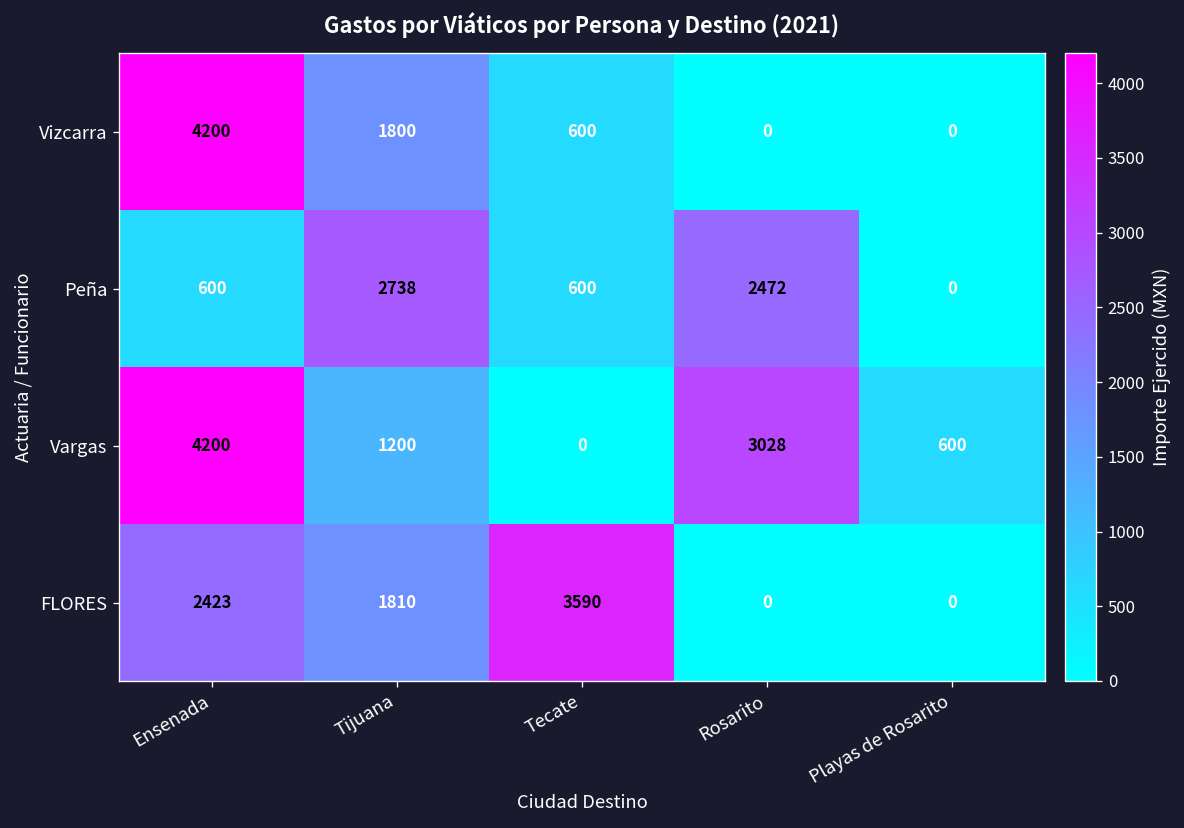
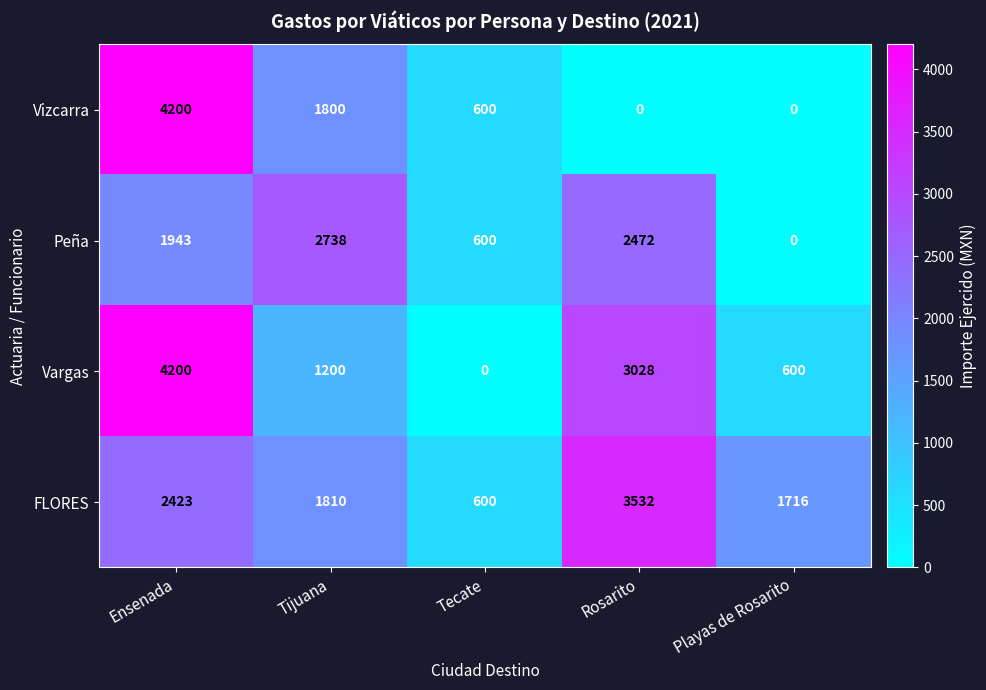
  {
    "Vizcarra": {
      "Ensenada": 4200,
      "Tijuana": 1800,
      "Tecate": 600,
      "Rosarito": 0,
      "Playas de Rosarito": 0
    },
    "Peña": {
-     "Ensenada": 600,
+     "Ensenada": 1943,
      "Tijuana": 2738,
      "Tecate": 600,
      "Rosarito": 2472,
      "Playas de Rosarito": 0
    },
    "Vargas": {
      "Ensenada": 4200,
      "Tijuana": 1200,
      "Tecate": 0,
      "Rosarito": 3028,
      "Playas de Rosarito": 600
    },
    "FLORES": {
      "Ensenada": 2423,
      "Tijuana": 1810,
-     "Tecate": 3590,
-     "Rosarito": 0,
-     "Playas de Rosarito": 0
+     "Tecate": 600,
+     "Rosarito": 3532,
+     "Playas de Rosarito": 1716
    }
  }
